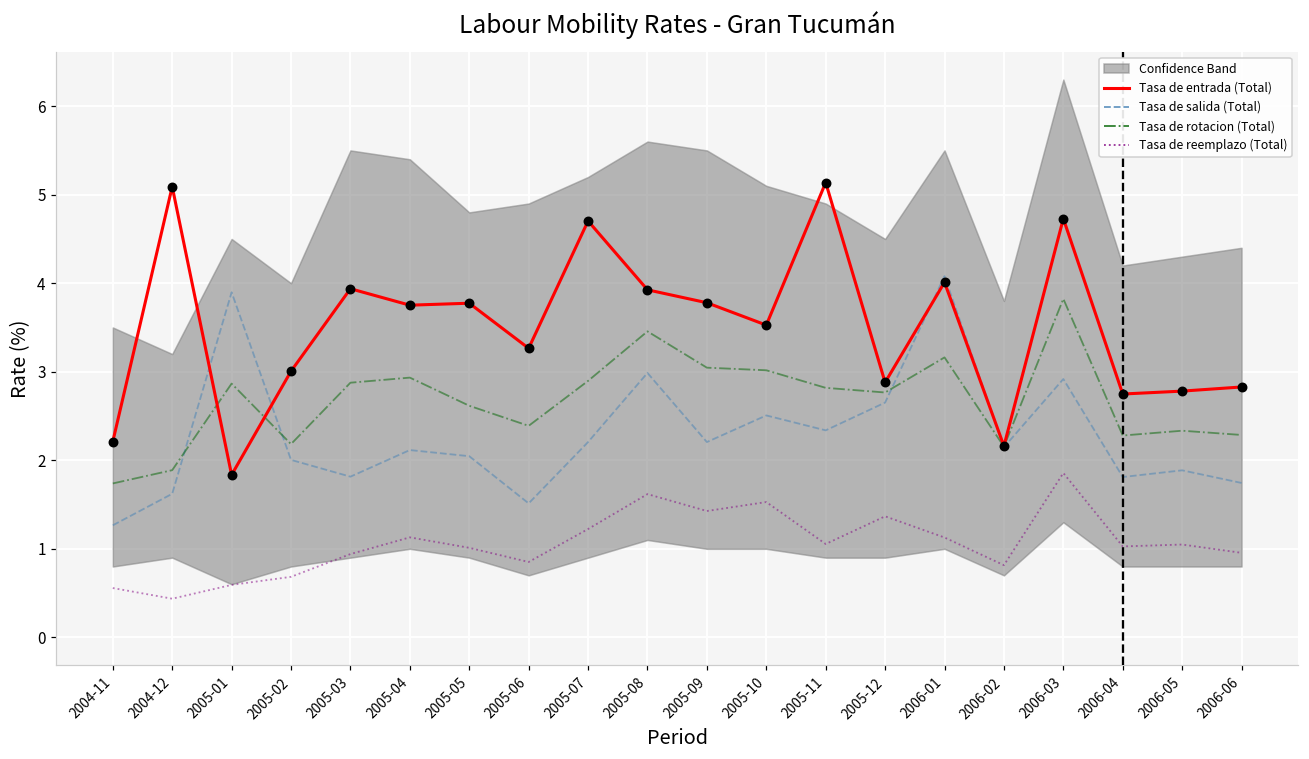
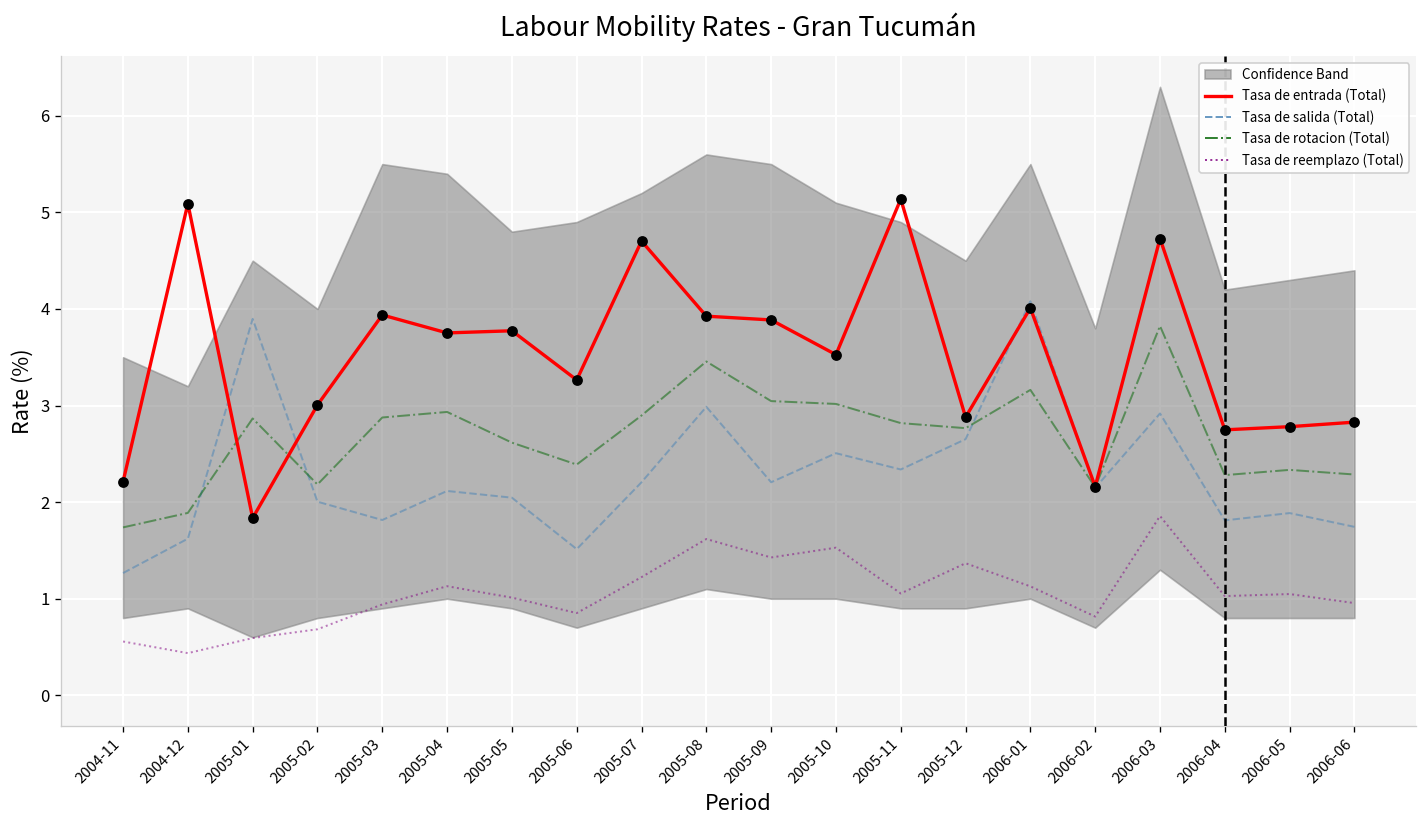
  {
    "Tasa de entrada (Total)": {
      "2004-11": 2.2,
      "2004-12": 5.1,
      "2005-01": 1.8,
      "2005-02": 3.0,
      "2005-03": 3.9,
      "2005-04": 3.8,
      "2005-05": 3.8,
      "2005-06": 3.3,
      "2005-07": 4.7,
      "2005-08": 3.9,
-     "2005-09": 3.8,
+     "2005-09": 3.9,
      "2005-10": 3.5,
      "2005-11": 5.1,
      "2005-12": 2.9,
      "2006-01": 4.0,
      "2006-03": 4.7,
      "2006-04": 2.7,
      "2006-05": 2.8,
      "2006-06": 2.8
    }
  }
